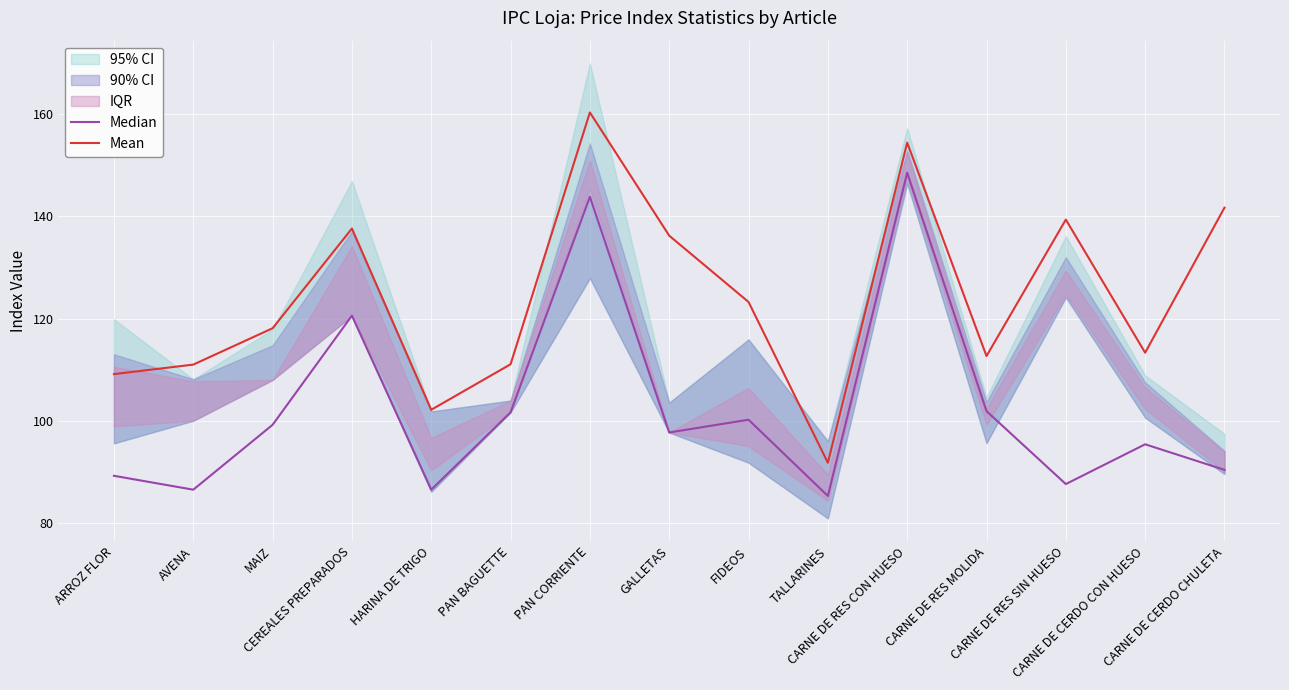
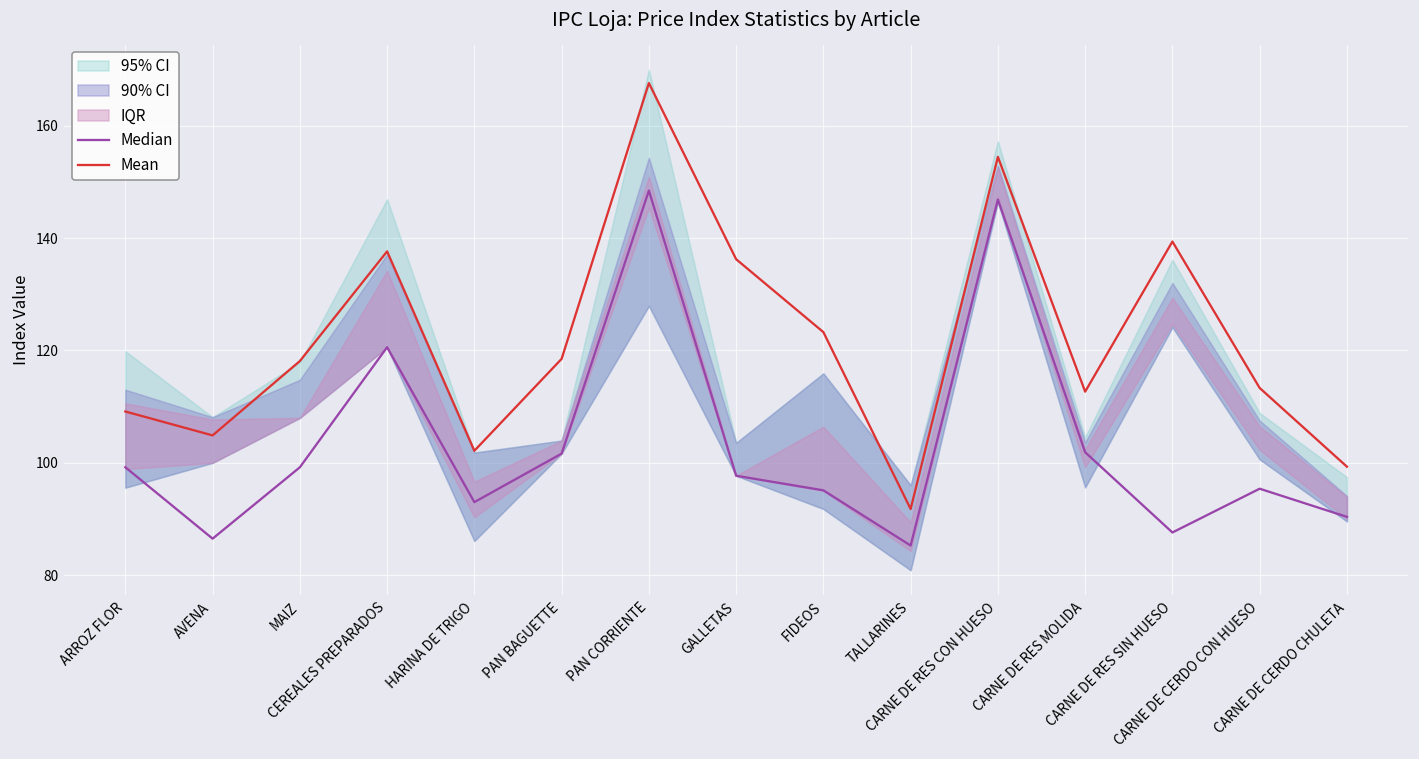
  {
    "Median": {
-     "ARROZ FLOR": 89,
+     "ARROZ FLOR": 99,
      "AVENA": 87,
      "MAIZ": 99,
      "CEREALES PREPARADOS": 121,
-     "HARINA DE TRIGO": 87,
+     "HARINA DE TRIGO": 93,
      "PAN BAGUETTE": 102,
-     "PAN CORRIENTE": 144,
-     "FIDEOS": 100,
+     "PAN CORRIENTE": 148,
+     "FIDEOS": 95,
      "TALLARINES": 85,
-     "CARNE DE RES CON HUESO": 149,
+     "CARNE DE RES CON HUESO": 147,
      "CARNE DE RES MOLIDA": 102,
      "CARNE DE RES SIN HUESO": 88,
      "CARNE DE CERDO CON HUESO": 95,
      "CARNE DE CERDO CHULETA": 90
    },
    "Mean": {
      "ARROZ FLOR": 109,
-     "AVENA": 111,
+     "AVENA": 105,
      "CEREALES PREPARADOS": 138,
-     "PAN BAGUETTE": 111,
-     "PAN CORRIENTE": 160,
+     "PAN BAGUETTE": 119,
+     "PAN CORRIENTE": 168,
      "GALLETAS": 136,
      "FIDEOS": 123,
      "TALLARINES": 92,
      "CARNE DE RES CON HUESO": 154,
      "CARNE DE RES MOLIDA": 113,
      "CARNE DE RES SIN HUESO": 139,
      "CARNE DE CERDO CON HUESO": 113,
-     "CARNE DE CERDO CHULETA": 142
+     "CARNE DE CERDO CHULETA": 99
    }
  }
